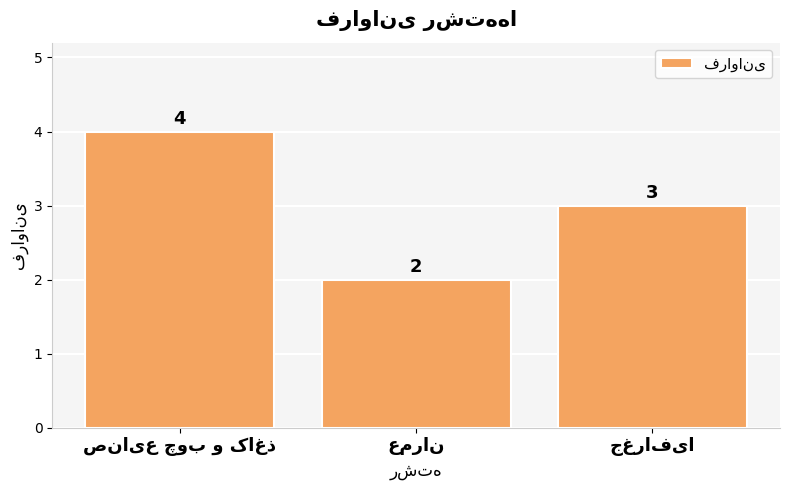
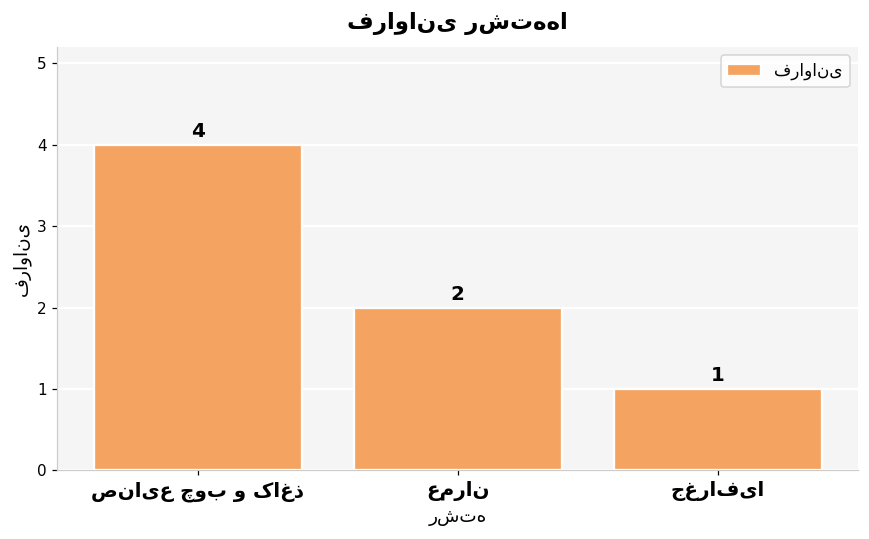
  {
    "صنایع چوب و کاغذ": 4,
    "عمران": 2,
-   "جغرافیا": 3
+   "جغرافیا": 1
  }
